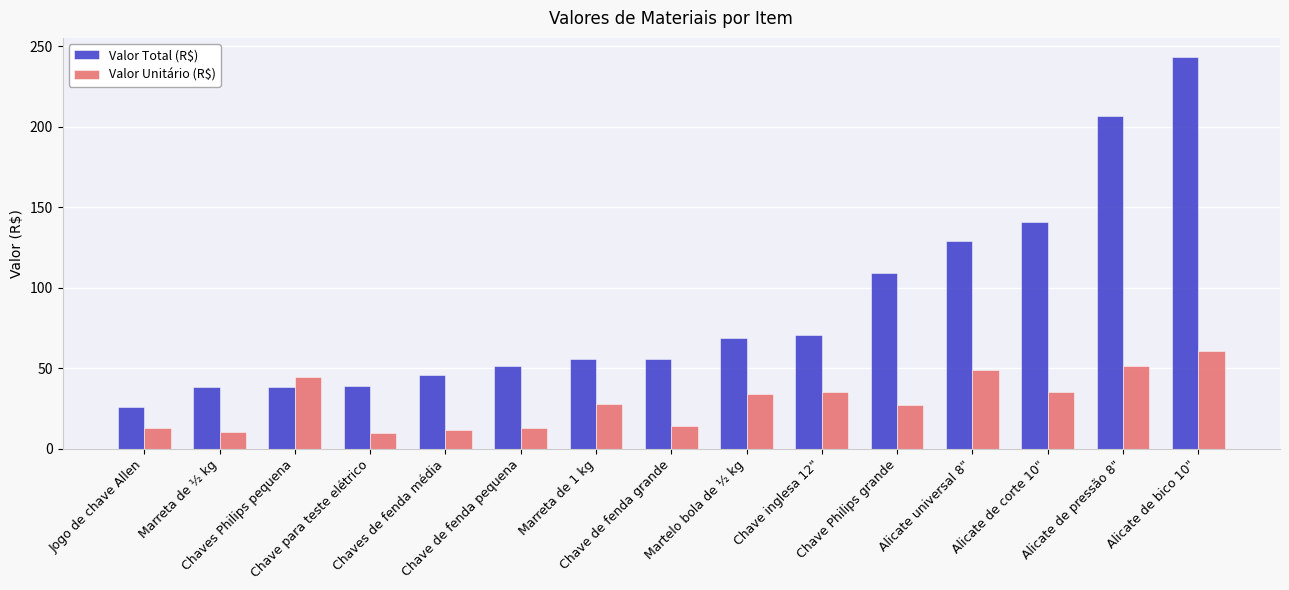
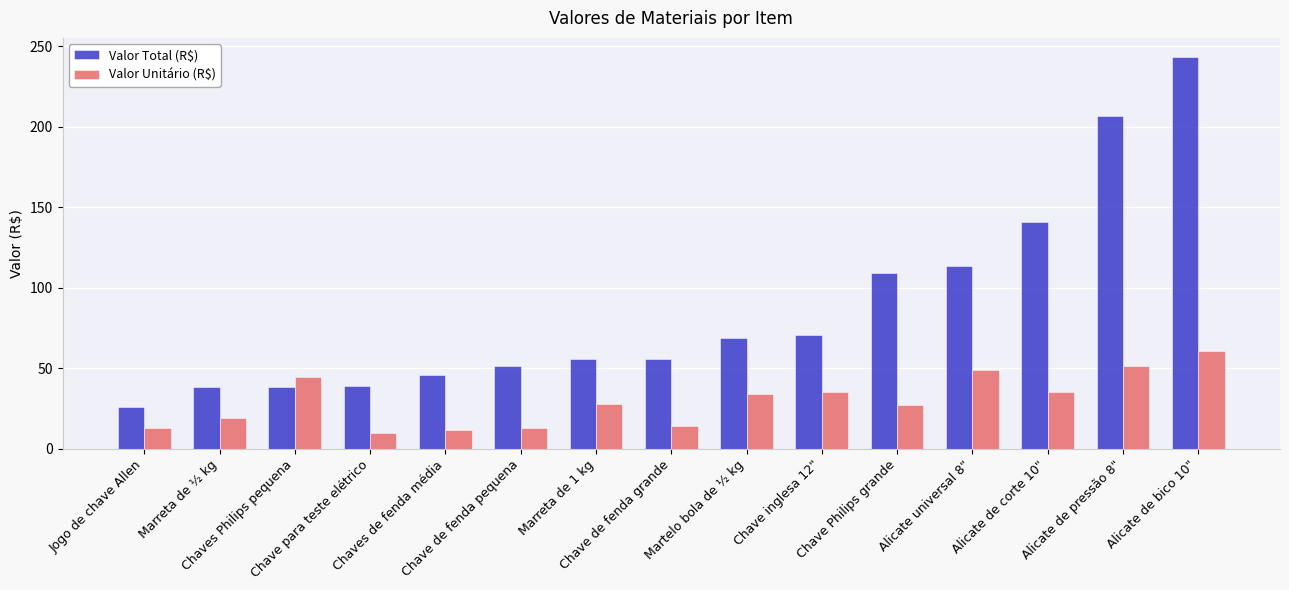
  {
    "Valor Total (R$)": {
      "Jogo de chave Allen": 26,
      "Marreta de ½ kg": 38,
      "Chaves Philips pequena": 38,
      "Chave para teste elétrico": 39,
      "Chaves de fenda média": 46,
      "Chave de fenda pequena": 51,
      "Marreta de 1 kg": 56,
      "Chave de fenda grande": 56,
      "Martelo bola de ½ kg": 69,
      "Chave inglesa 12\"": 71,
      "Chave Philips grande": 109,
-     "Alicate universal 8\"": 129,
+     "Alicate universal 8\"": 114,
      "Alicate de corte 10\"": 141,
      "Alicate de pressão 8\"": 207,
      "Alicate de bico 10\"": 243
    },
    "Valor Unitário (R$)": {
      "Jogo de chave Allen": 13,
-     "Marreta de ½ kg": 11,
+     "Marreta de ½ kg": 19,
      "Chaves Philips pequena": 45,
      "Chave para teste elétrico": 10,
      "Chaves de fenda média": 11,
      "Chave de fenda pequena": 13,
      "Marreta de 1 kg": 28,
      "Chave de fenda grande": 14,
      "Martelo bola de ½ kg": 34,
      "Chave inglesa 12\"": 35,
      "Chave Philips grande": 27,
      "Alicate universal 8\"": 49,
      "Alicate de corte 10\"": 35,
      "Alicate de pressão 8\"": 52,
      "Alicate de bico 10\"": 61
    }
  }
